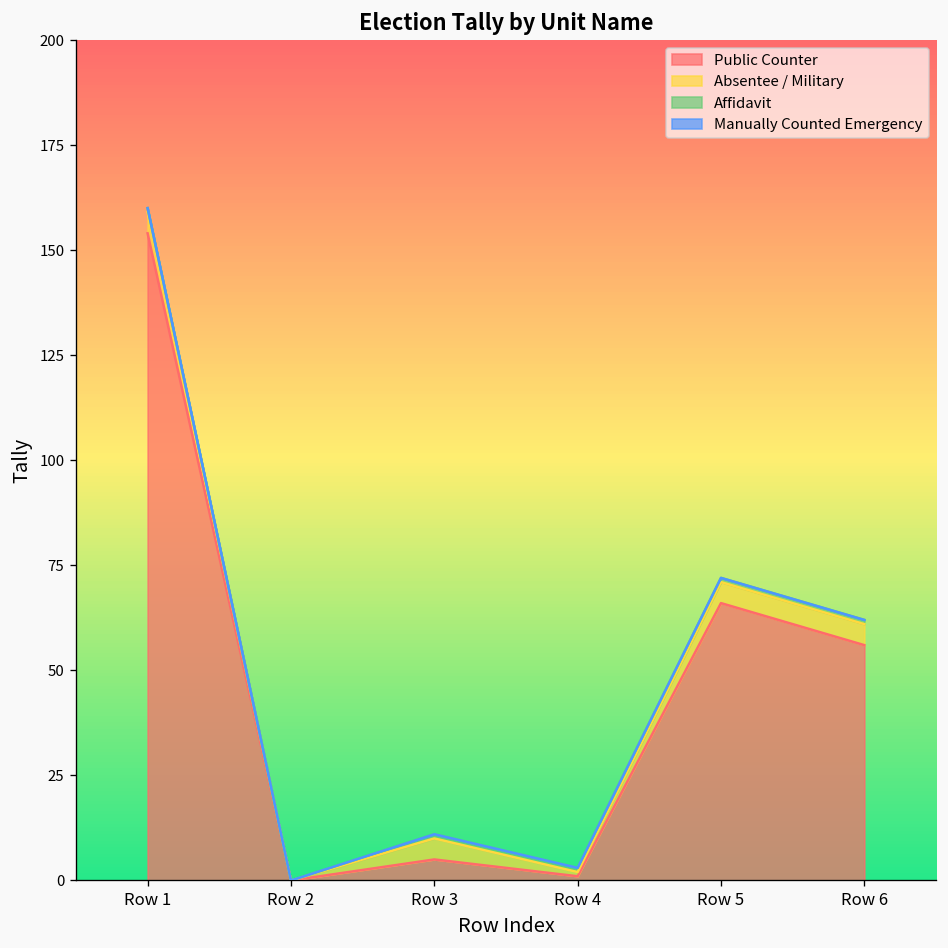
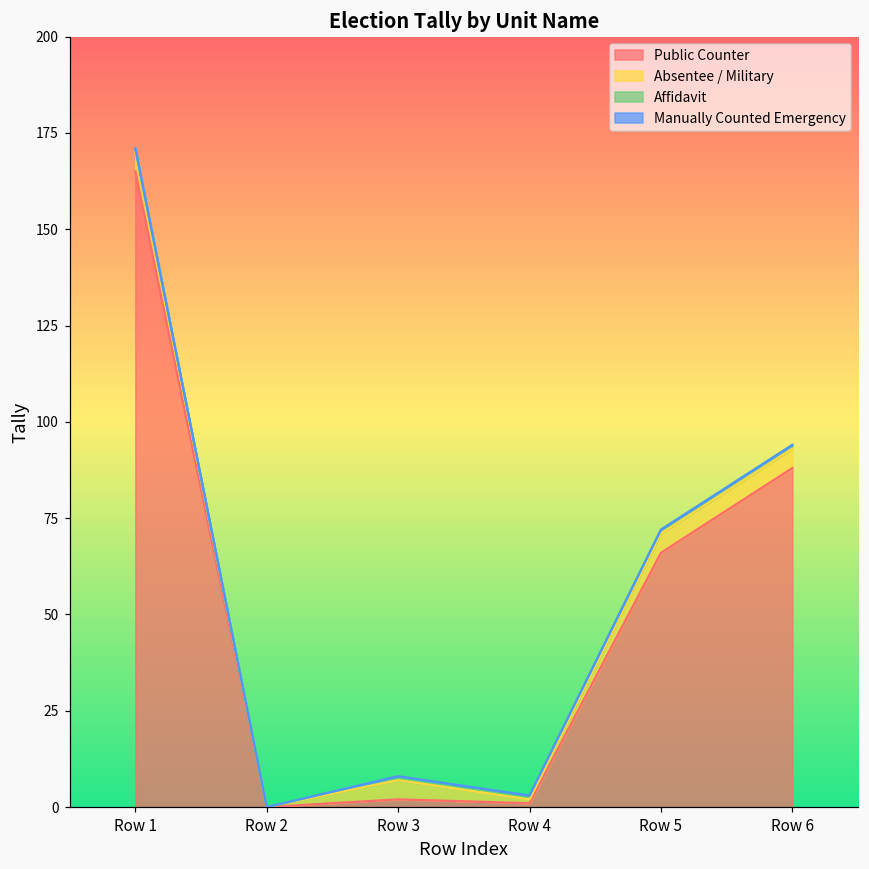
  {
    "Public Counter": {
-     "Row 1": 154,
-     "Row 3": 5,
+     "Row 1": 165,
+     "Row 3": 2,
      "Row 4": 1,
      "Row 5": 66,
-     "Row 6": 56
+     "Row 6": 88
    },
    "Absentee / Military": {
      "Row 1": 5,
      "Row 3": 5,
      "Row 4": 1,
      "Row 5": 5,
      "Row 6": 5
    }
  }
